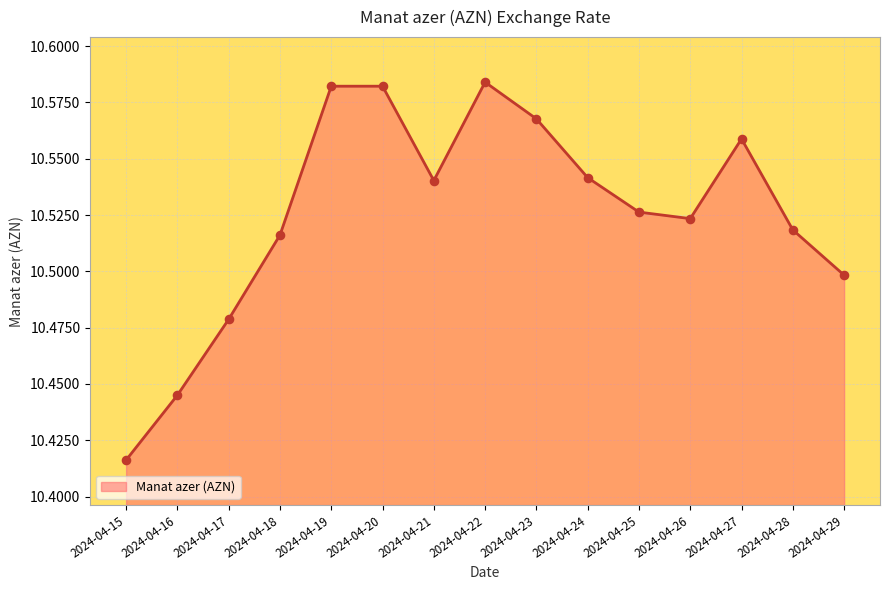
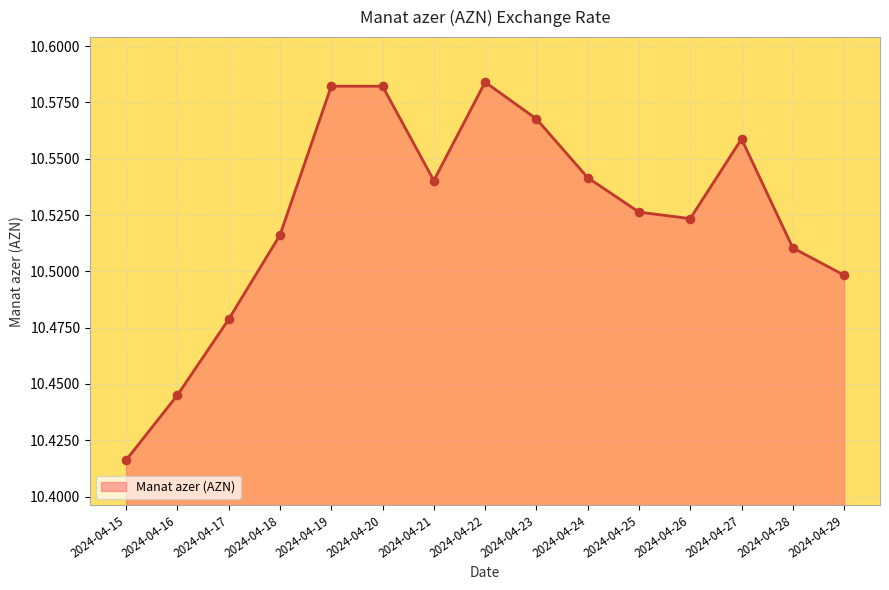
  {
    "2024-04-15": 10.416,
    "2024-04-16": 10.445,
    "2024-04-17": 10.479,
    "2024-04-18": 10.516,
    "2024-04-19": 10.582,
    "2024-04-20": 10.582,
    "2024-04-21": 10.540,
    "2024-04-22": 10.584,
    "2024-04-23": 10.568,
    "2024-04-24": 10.542,
    "2024-04-25": 10.526,
    "2024-04-26": 10.523,
    "2024-04-27": 10.559,
-   "2024-04-28": 10.518,
+   "2024-04-28": 10.510,
    "2024-04-29": 10.498
  }
